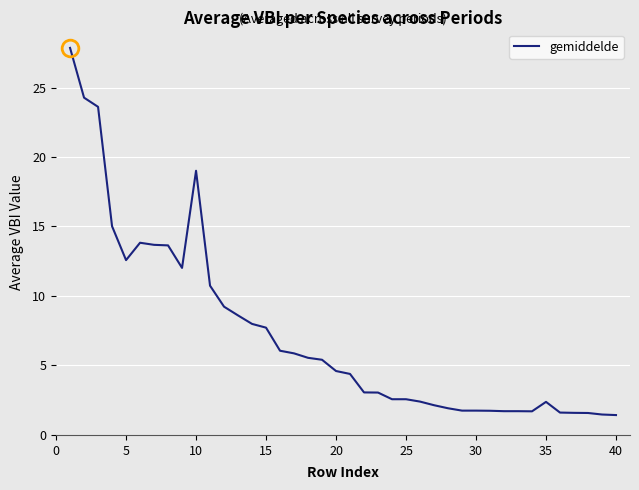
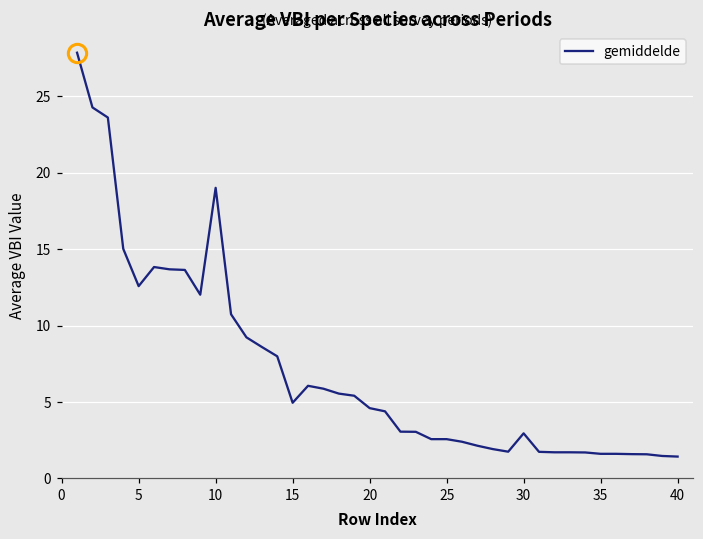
  {
    "gemiddelde": {
      "5": 12.6,
      "10": 19.0,
-     "15": 7.7,
+     "15": 5.0,
      "20": 4.6,
      "25": 2.6,
-     "30": 1.8,
-     "35": 2.4,
+     "30": 3.0,
+     "35": 1.6,
      "40": 1.4
    }
  }
